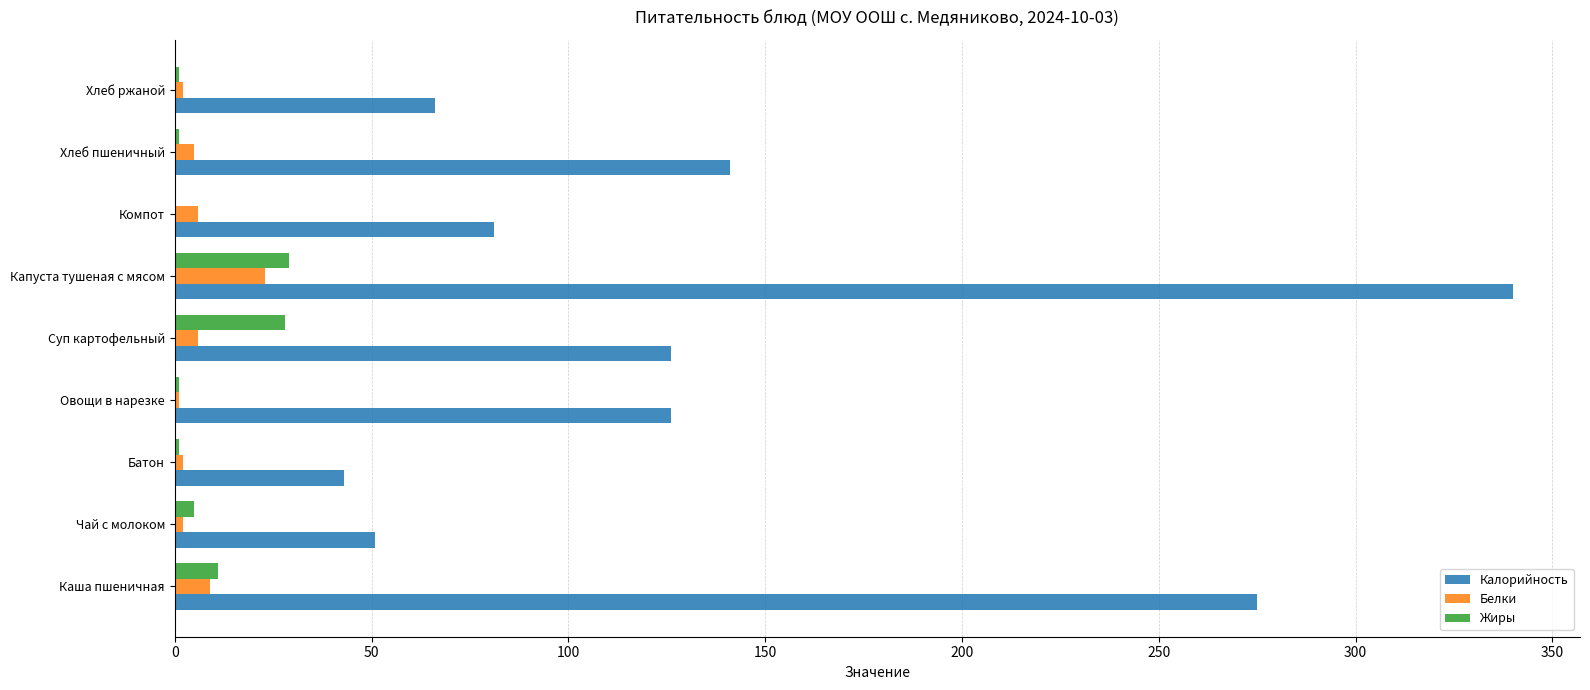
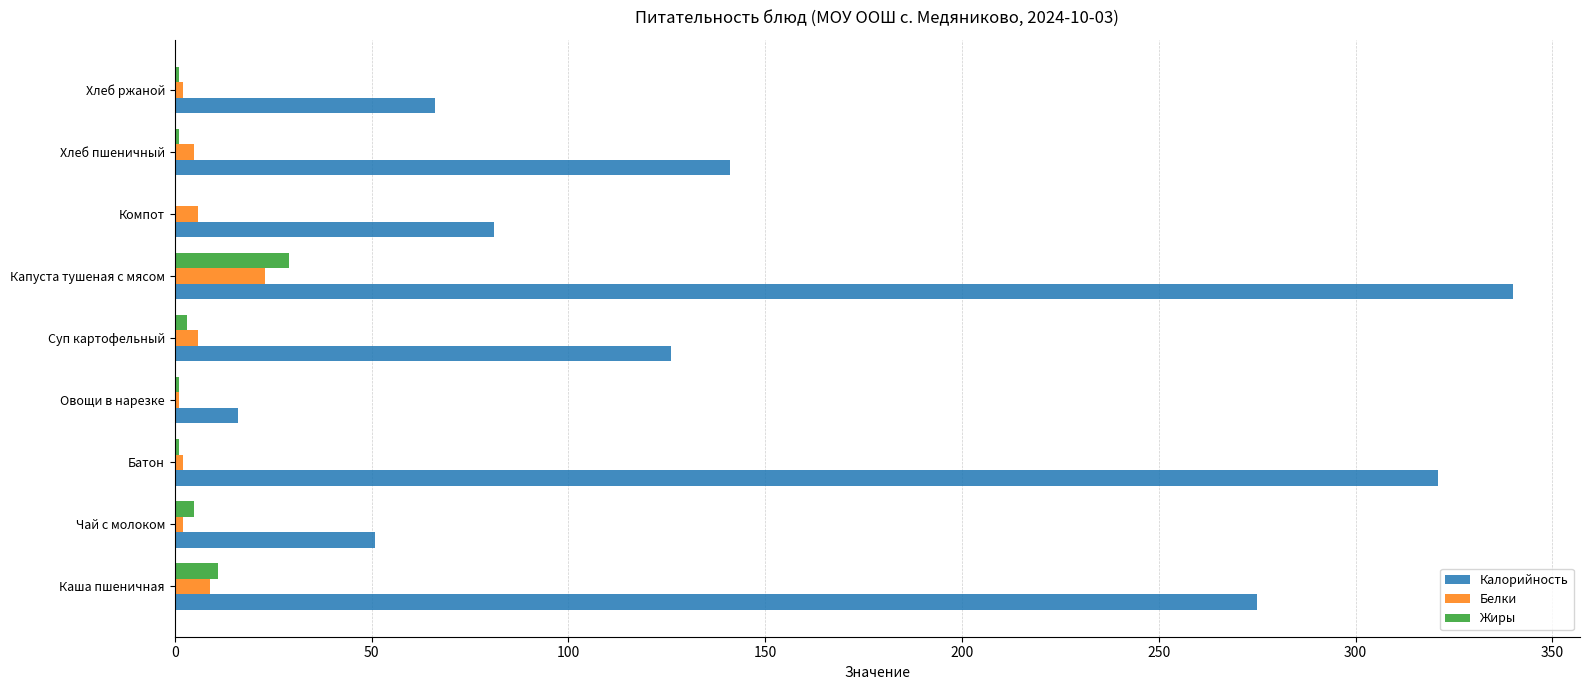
  {
    "Калорийность": {
      "Хлеб ржаной": 66,
      "Хлеб пшеничный": 141,
      "Компот": 81,
      "Капуста тушеная с мясом": 340,
      "Суп картофельный": 126,
-     "Овощи в нарезке": 126,
-     "Батон": 43,
+     "Овощи в нарезке": 16,
+     "Батон": 321,
      "Чай с молоком": 51,
      "Каша пшеничная": 275
    },
    "Белки": {
      "Хлеб ржаной": 2,
      "Хлеб пшеничный": 5,
      "Компот": 6,
      "Капуста тушеная с мясом": 23,
      "Суп картофельный": 6,
      "Овощи в нарезке": 1,
      "Батон": 2,
      "Чай с молоком": 2,
      "Каша пшеничная": 9
    },
    "Жиры": {
      "Хлеб ржаной": 1,
      "Хлеб пшеничный": 1,
      "Компот": 0,
      "Капуста тушеная с мясом": 29,
-     "Суп картофельный": 28,
+     "Суп картофельный": 3,
      "Овощи в нарезке": 1,
      "Батон": 1,
      "Чай с молоком": 5,
      "Каша пшеничная": 11
    }
  }
